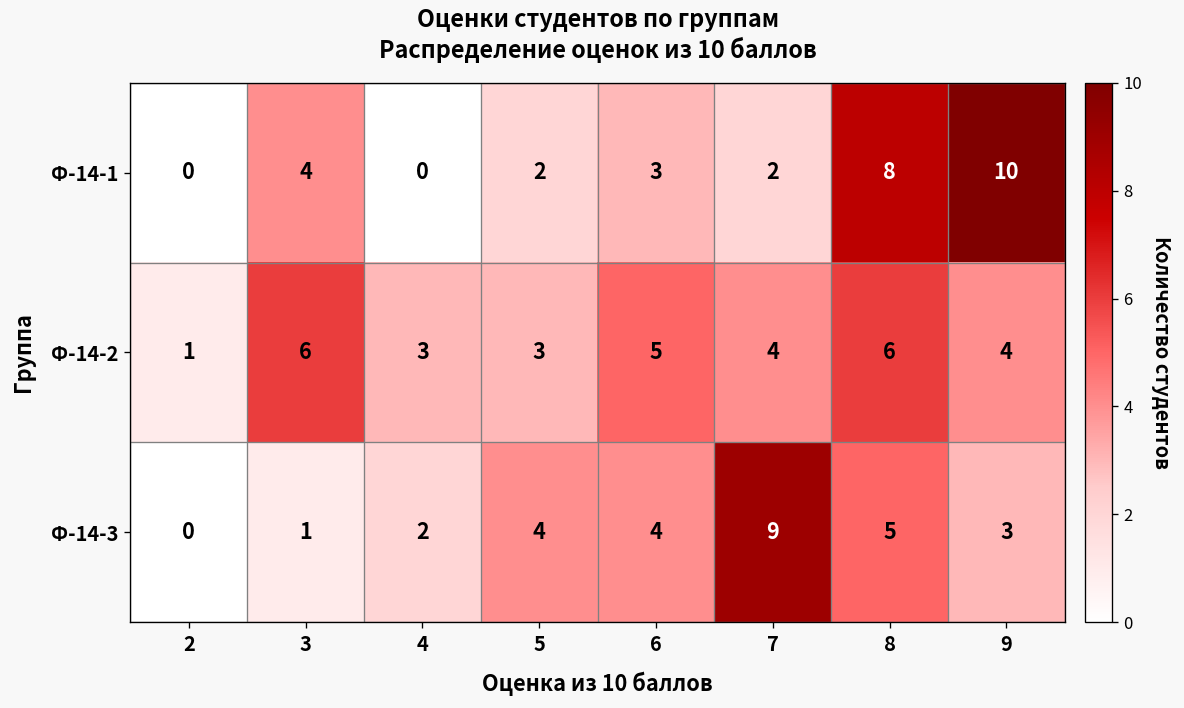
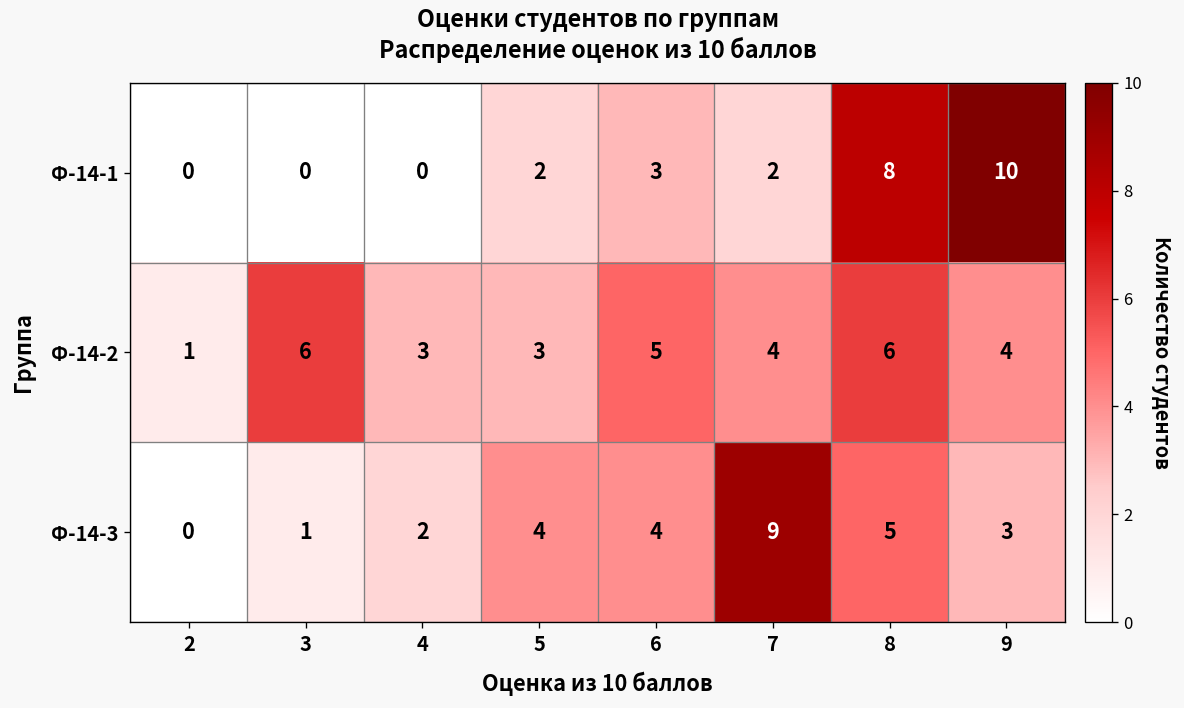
  {
    "Ф-14-1": {
      "2": 0,
-     "3": 4,
+     "3": 0,
      "4": 0,
      "5": 2,
      "6": 3,
      "7": 2,
      "8": 8,
      "9": 10
    },
    "Ф-14-2": {
      "2": 1,
      "3": 6,
      "4": 3,
      "5": 3,
      "6": 5,
      "7": 4,
      "8": 6,
      "9": 4
    },
    "Ф-14-3": {
      "2": 0,
      "3": 1,
      "4": 2,
      "5": 4,
      "6": 4,
      "7": 9,
      "8": 5,
      "9": 3
    }
  }
